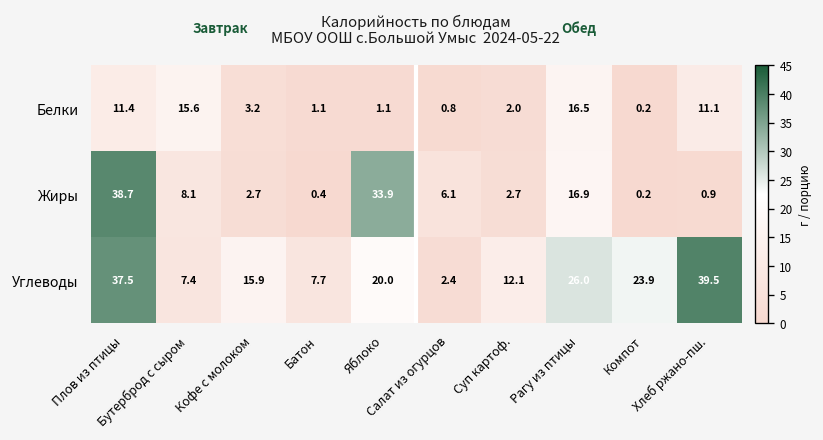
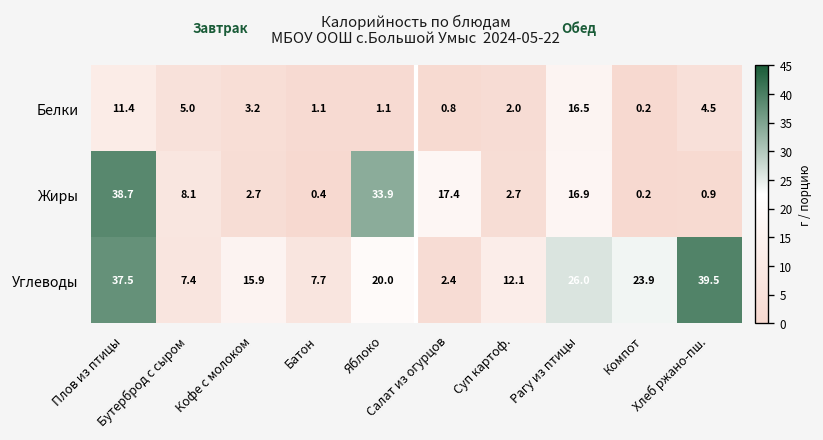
  {
    "Белки": {
      "Плов из птицы": 11.4,
-     "Бутерброд с сыром": 15.6,
+     "Бутерброд с сыром": 5.0,
      "Кофе с молоком": 3.2,
      "Батон": 1.1,
      "Яблоко": 1.1,
      "Салат из огурцов": 0.8,
      "Суп картоф.": 2.0,
      "Рагу из птицы": 16.5,
      "Компот": 0.2,
-     "Хлеб ржано-пш.": 11.1
+     "Хлеб ржано-пш.": 4.5
    },
    "Жиры": {
      "Плов из птицы": 38.7,
      "Бутерброд с сыром": 8.1,
      "Кофе с молоком": 2.7,
      "Батон": 0.4,
      "Яблоко": 33.9,
-     "Салат из огурцов": 6.1,
+     "Салат из огурцов": 17.4,
      "Суп картоф.": 2.7,
      "Рагу из птицы": 16.9,
      "Компот": 0.2,
      "Хлеб ржано-пш.": 0.9
    },
    "Углеводы": {
      "Плов из птицы": 37.5,
      "Бутерброд с сыром": 7.4,
      "Кофе с молоком": 15.9,
      "Батон": 7.7,
      "Яблоко": 20.0,
      "Салат из огурцов": 2.4,
      "Суп картоф.": 12.1,
      "Компот": 23.9,
      "Хлеб ржано-пш.": 39.5
    }
  }
